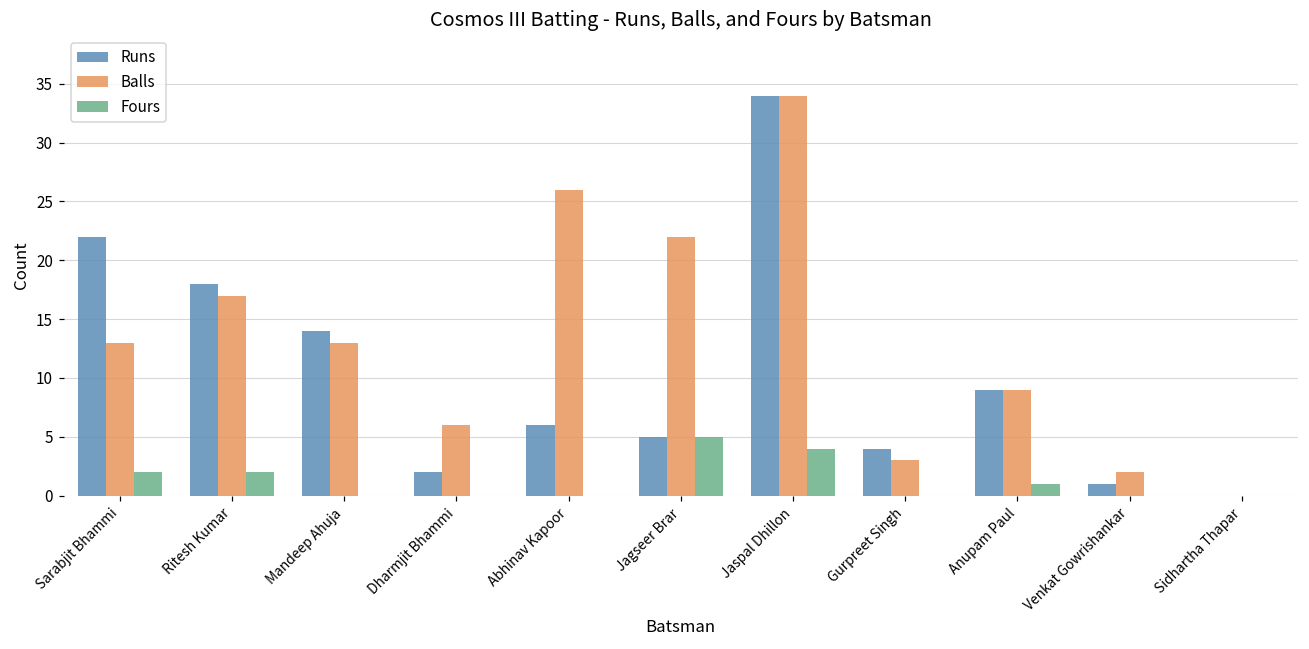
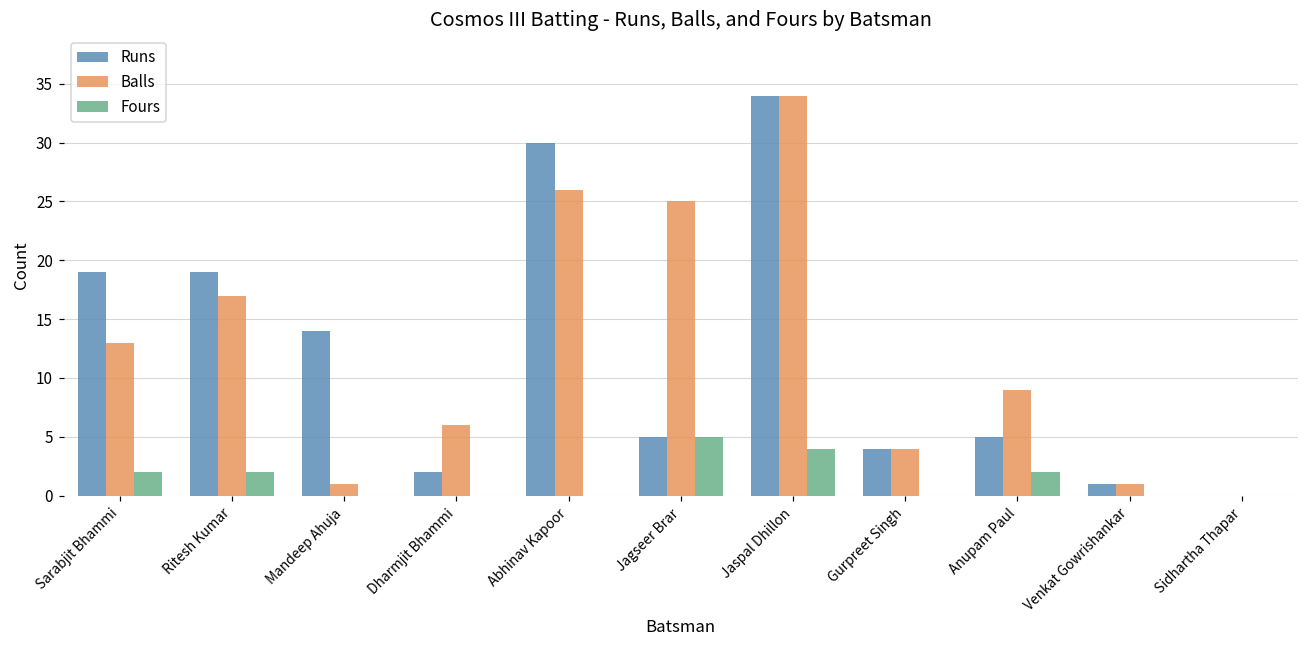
  {
    "Runs": {
-     "Sarabjit Bhammi": 22,
-     "Ritesh Kumar": 18,
+     "Sarabjit Bhammi": 19,
+     "Ritesh Kumar": 19,
      "Mandeep Ahuja": 14,
      "Dharmjit Bhammi": 2,
-     "Abhinav Kapoor": 6,
+     "Abhinav Kapoor": 30,
      "Jagseer Brar": 5,
      "Jaspal Dhillon": 34,
      "Gurpreet Singh": 4,
-     "Anupam Paul": 9,
+     "Anupam Paul": 5,
      "Venkat Gowrishankar": 1,
      "Sidhartha Thapar": 0
    },
    "Balls": {
      "Sarabjit Bhammi": 13,
      "Ritesh Kumar": 17,
-     "Mandeep Ahuja": 13,
+     "Mandeep Ahuja": 1,
      "Dharmjit Bhammi": 6,
      "Abhinav Kapoor": 26,
-     "Jagseer Brar": 22,
+     "Jagseer Brar": 25,
      "Jaspal Dhillon": 34,
-     "Gurpreet Singh": 3,
+     "Gurpreet Singh": 4,
      "Anupam Paul": 9,
-     "Venkat Gowrishankar": 2,
+     "Venkat Gowrishankar": 1,
      "Sidhartha Thapar": 0
    },
    "Fours": {
      "Sarabjit Bhammi": 2,
      "Ritesh Kumar": 2,
      "Mandeep Ahuja": 0,
      "Dharmjit Bhammi": 0,
      "Abhinav Kapoor": 0,
      "Jagseer Brar": 5,
      "Jaspal Dhillon": 4,
      "Gurpreet Singh": 0,
-     "Anupam Paul": 1,
+     "Anupam Paul": 2,
      "Venkat Gowrishankar": 0,
      "Sidhartha Thapar": 0
    }
  }
